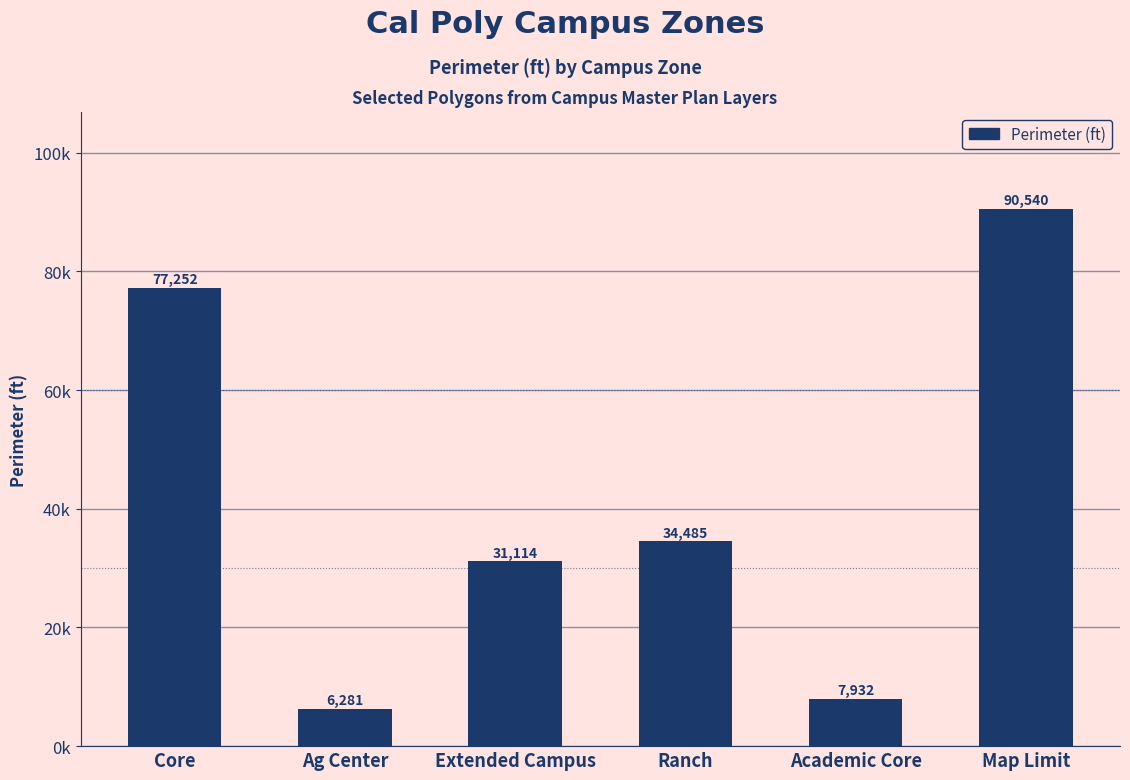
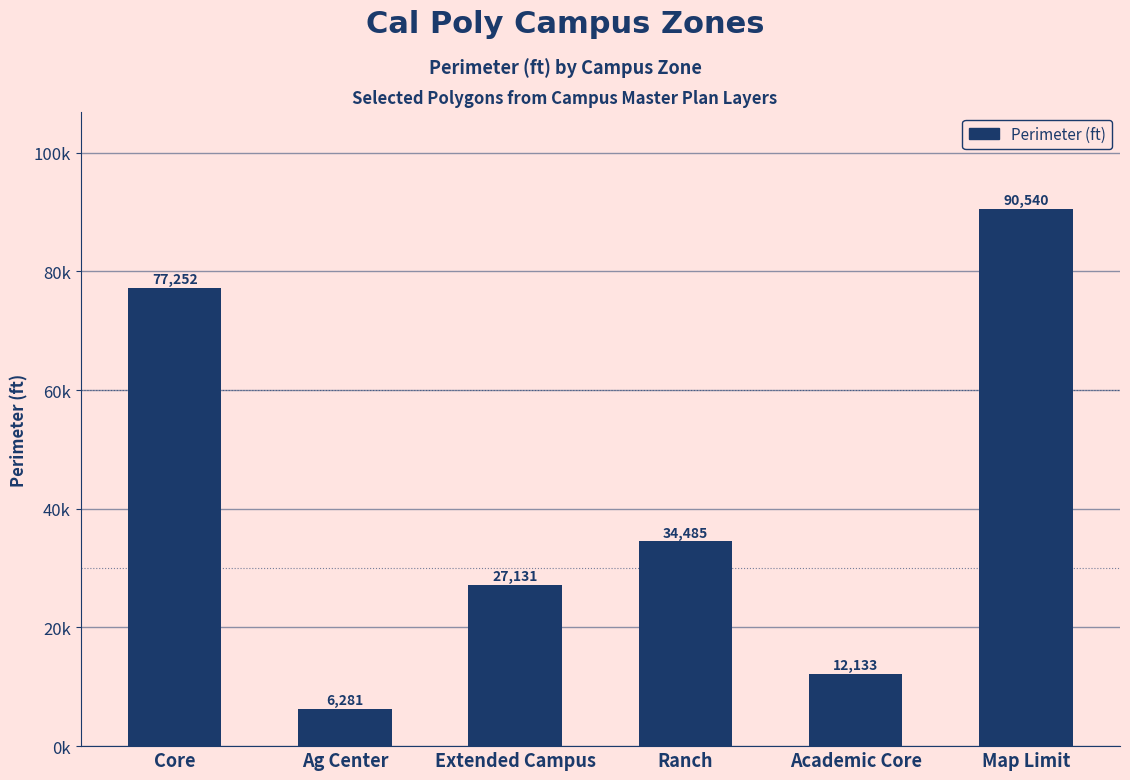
  {
    "Core": "77,252",
    "Ag Center": "6,281",
-   "Extended Campus": "31,114",
+   "Extended Campus": "27,131",
    "Ranch": "34,485",
-   "Academic Core": "7,932",
+   "Academic Core": "12,133",
    "Map Limit": "90,540"
  }
